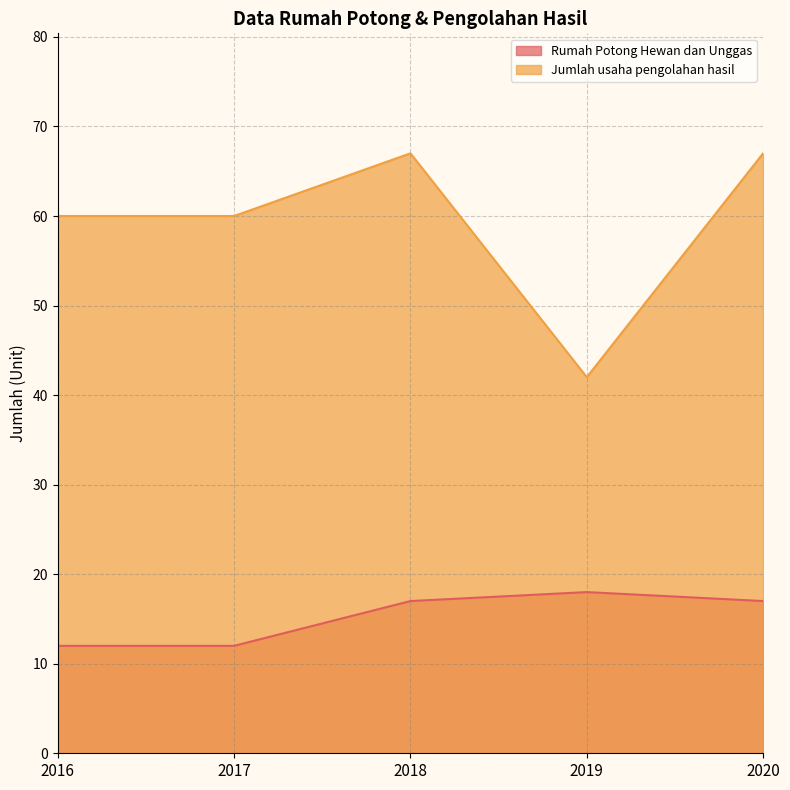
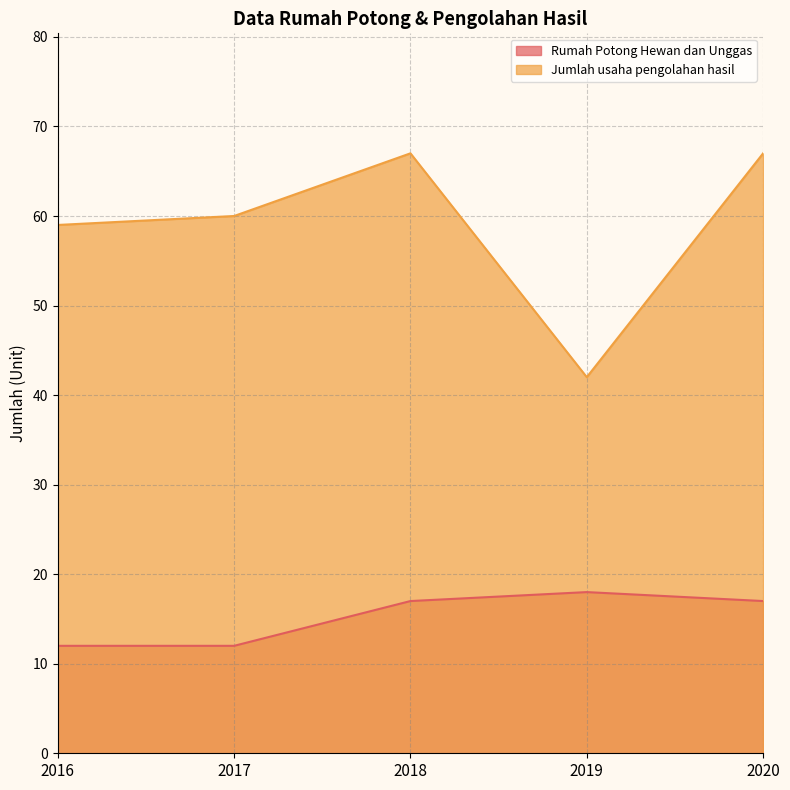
  {
    "Rumah Potong Hewan dan Unggas": {
      "2016": 12,
      "2017": 12,
      "2018": 17,
      "2019": 18,
      "2020": 17
    },
    "Jumlah usaha pengolahan hasil": {
-     "2016": 60,
+     "2016": 59,
      "2017": 60,
      "2018": 67,
      "2019": 42,
      "2020": 67
    }
  }
